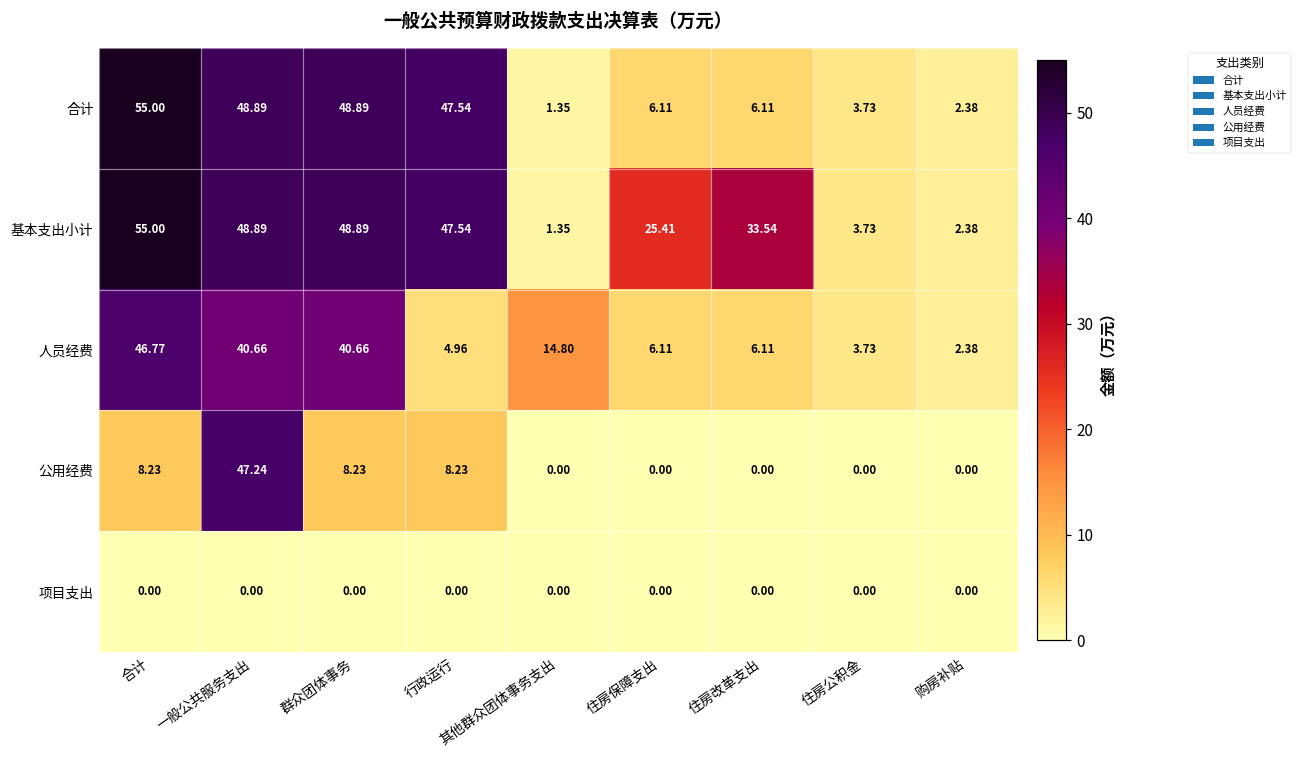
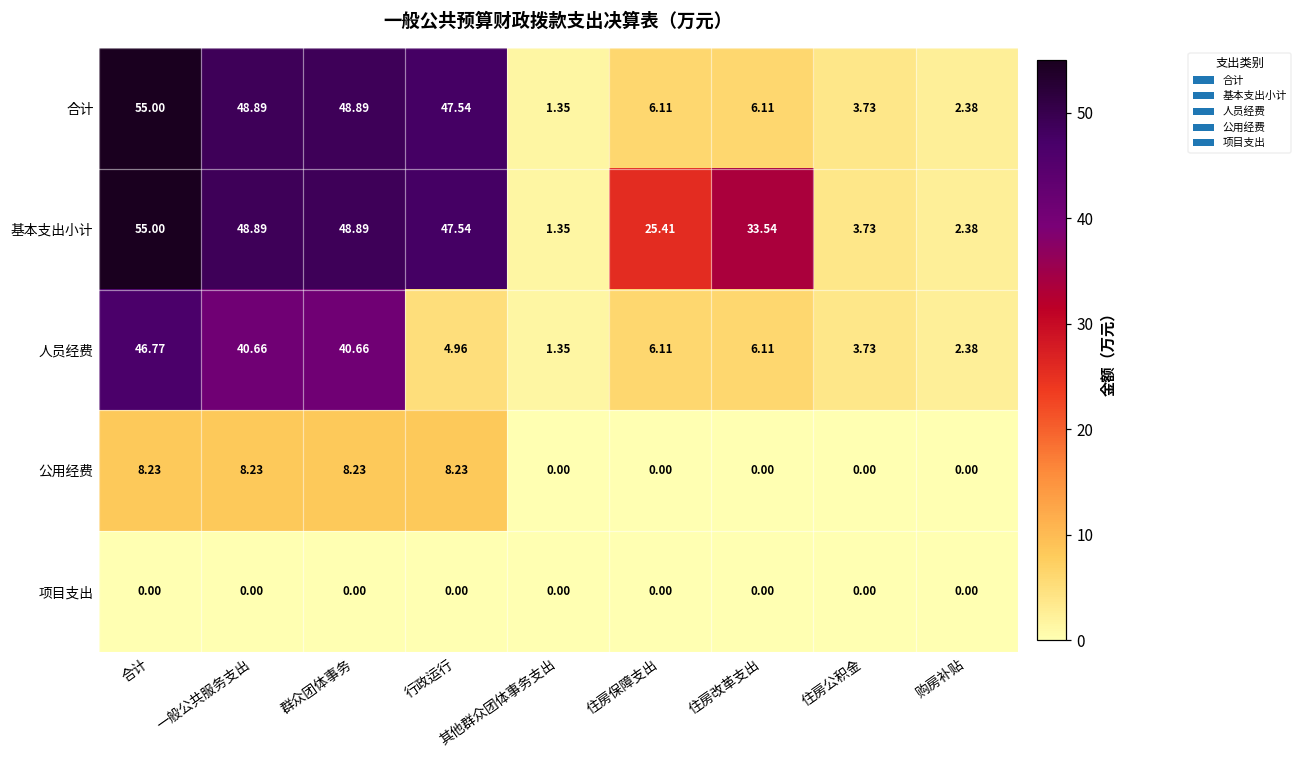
  {
    "合计": {
      "合计": 55.00,
      "一般公共服务支出": 48.89,
      "群众团体事务": 48.89,
      "行政运行": 47.54,
      "其他群众团体事务支出": 1.35,
      "住房保障支出": 6.11,
      "住房改革支出": 6.11,
      "住房公积金": 3.73,
      "购房补贴": 2.38
    },
    "基本支出小计": {
      "合计": 55.00,
      "一般公共服务支出": 48.89,
      "群众团体事务": 48.89,
      "行政运行": 47.54,
      "其他群众团体事务支出": 1.35,
      "住房保障支出": 25.41,
      "住房改革支出": 33.54,
      "住房公积金": 3.73,
      "购房补贴": 2.38
    },
    "人员经费": {
      "合计": 46.77,
      "一般公共服务支出": 40.66,
      "群众团体事务": 40.66,
      "行政运行": 4.96,
-     "其他群众团体事务支出": 14.80,
+     "其他群众团体事务支出": 1.35,
      "住房保障支出": 6.11,
      "住房改革支出": 6.11,
      "住房公积金": 3.73,
      "购房补贴": 2.38
    },
    "公用经费": {
      "合计": 8.23,
-     "一般公共服务支出": 47.24,
+     "一般公共服务支出": 8.23,
      "群众团体事务": 8.23,
      "行政运行": 8.23,
      "其他群众团体事务支出": 0.00,
      "住房保障支出": 0.00,
      "住房改革支出": 0.00,
      "住房公积金": 0.00,
      "购房补贴": 0.00
    },
    "项目支出": {
      "合计": 0.00,
      "一般公共服务支出": 0.00,
      "群众团体事务": 0.00,
      "行政运行": 0.00,
      "其他群众团体事务支出": 0.00,
      "住房保障支出": 0.00,
      "住房改革支出": 0.00,
      "住房公积金": 0.00,
      "购房补贴": 0.00
    }
  }
